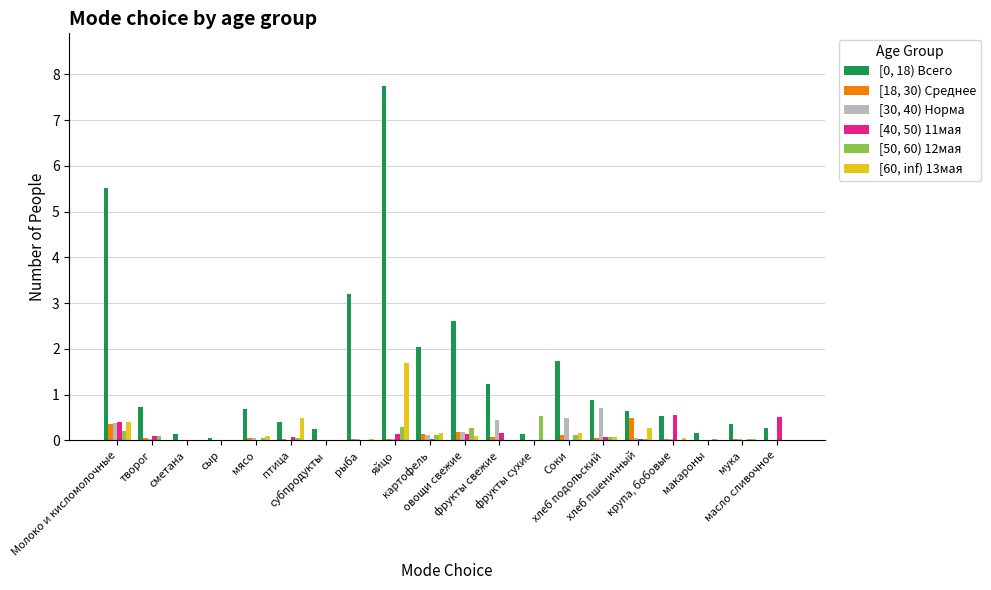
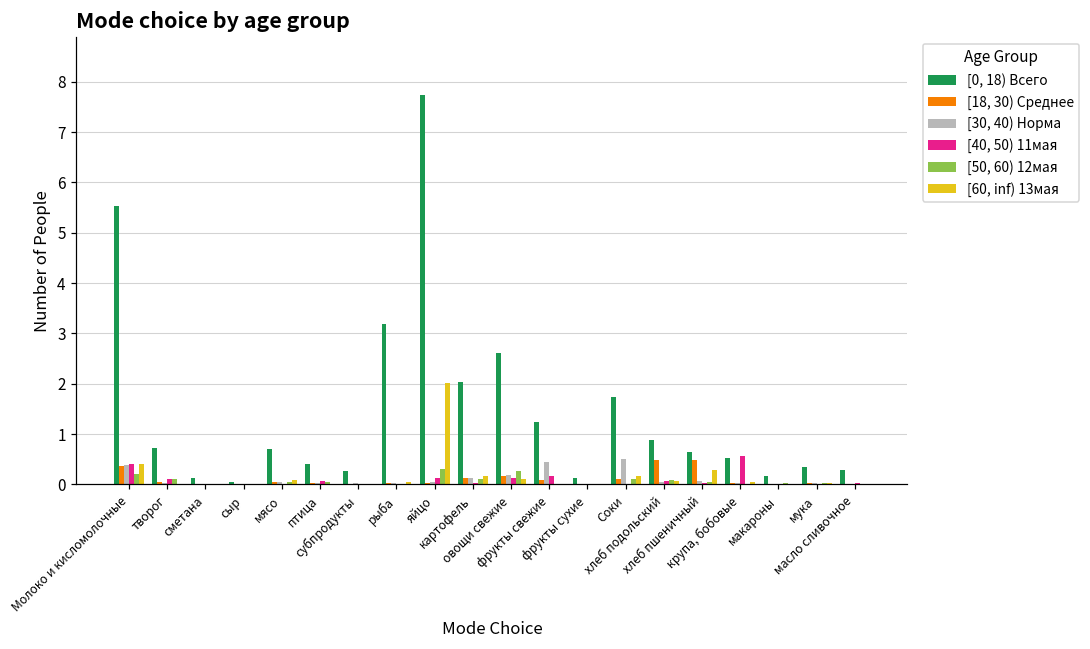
  {
    "[0, 18) Всего": {
      "Молоко и кисломолочные": 5.5,
      "творог": 0.7,
      "сметана": 0.1,
      "мясо": 0.7,
      "птица": 0.4,
      "субпродукты": 0.3,
      "рыба": 3.2,
      "яйцо": 7.7,
      "картофель": 2.0,
      "овощи свежие": 2.6,
      "фрукты свежие": 1.2,
      "фрукты сухие": 0.1,
      "Соки": 1.7,
      "хлеб подольский": 0.9,
      "хлеб пшеничный": 0.6,
      "крупа, бобовые": 0.5,
      "макароны": 0.2,
      "мука": 0.4,
      "масло сливочное": 0.3
    },
    "[18, 30) Среднее": {
      "Молоко и кисломолочные": 0.4,
      "картофель": 0.1,
      "овощи свежие": 0.2,
      "фрукты свежие": 0.1,
      "Соки": 0.1,
-     "хлеб подольский": 0.1,
+     "хлеб подольский": 0.5,
      "хлеб пшеничный": 0.5
    },
    "[30, 40) Норма": {
      "Молоко и кисломолочные": 0.4,
      "картофель": 0.1,
      "овощи свежие": 0.2,
      "фрукты свежие": 0.5,
      "Соки": 0.5,
-     "хлеб подольский": 0.7,
+     "хлеб подольский": 0.0,
      "хлеб пшеничный": 0.1
    },
    "[40, 50) 11мая": {
      "Молоко и кисломолочные": 0.4,
      "творог": 0.1,
      "сыр": 0.0,
      "мясо": 0.0,
      "птица": 0.1,
      "субпродукты": 0.0,
      "рыба": 0.0,
      "яйцо": 0.1,
      "овощи свежие": 0.1,
      "фрукты свежие": 0.2,
      "Соки": 0.0,
      "хлеб подольский": 0.1,
      "крупа, бобовые": 0.6,
      "макароны": 0.0,
-     "масло сливочное": 0.5
+     "масло сливочное": 0.0
    },
    "[50, 60) 12мая": {
      "Молоко и кисломолочные": 0.2,
      "творог": 0.1,
      "сыр": 0.0,
      "мясо": 0.1,
      "субпродукты": 0.0,
      "рыба": 0.0,
      "яйцо": 0.3,
      "картофель": 0.1,
      "овощи свежие": 0.3,
      "фрукты свежие": 0.0,
-     "фрукты сухие": 0.5,
+     "фрукты сухие": 0.0,
      "Соки": 0.1,
      "хлеб подольский": 0.1
    },
    "[60, inf) 13мая": {
      "Молоко и кисломолочные": 0.4,
      "сметана": 0.0,
      "сыр": 0.0,
      "мясо": 0.1,
-     "птица": 0.5,
+     "птица": 0.0,
      "субпродукты": 0.0,
-     "яйцо": 1.7,
+     "яйцо": 2.0,
      "картофель": 0.2,
      "овощи свежие": 0.1,
      "фрукты свежие": 0.0,
      "Соки": 0.2,
      "хлеб подольский": 0.1,
      "хлеб пшеничный": 0.3,
      "макароны": 0.0
    }
  }
